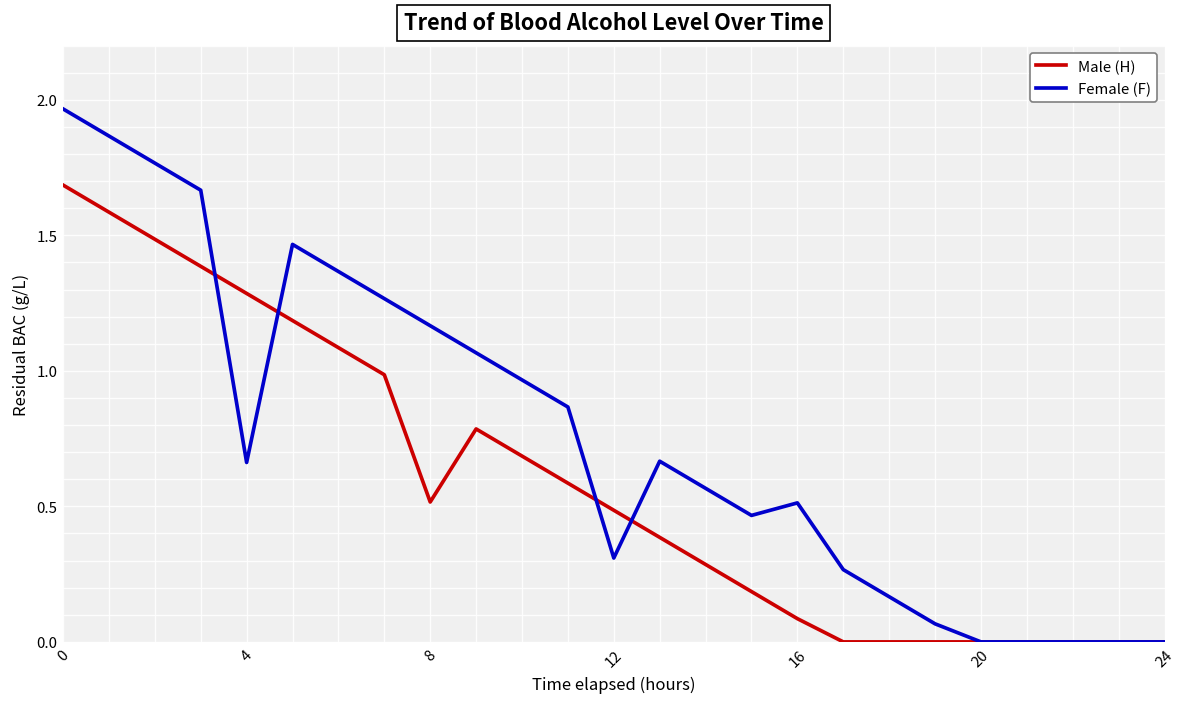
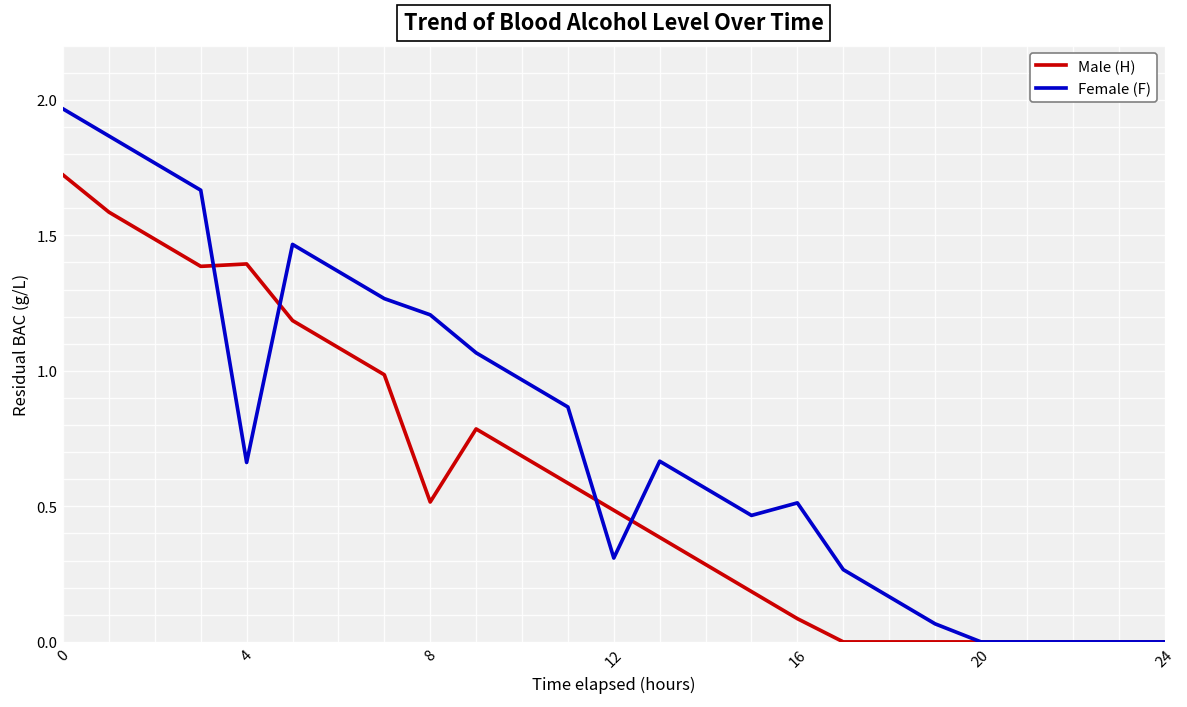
  {
    "Male (H)": {
-     "0": 1.69,
-     "4": 1.29,
+     "0": 1.72,
+     "4": 1.39,
      "8": 0.52,
      "12": 0.49,
      "16": 0.09
    },
    "Female (F)": {
      "0": 1.97,
      "4": 0.66,
-     "8": 1.17,
+     "8": 1.21,
      "12": 0.31,
      "16": 0.51
    }
  }
